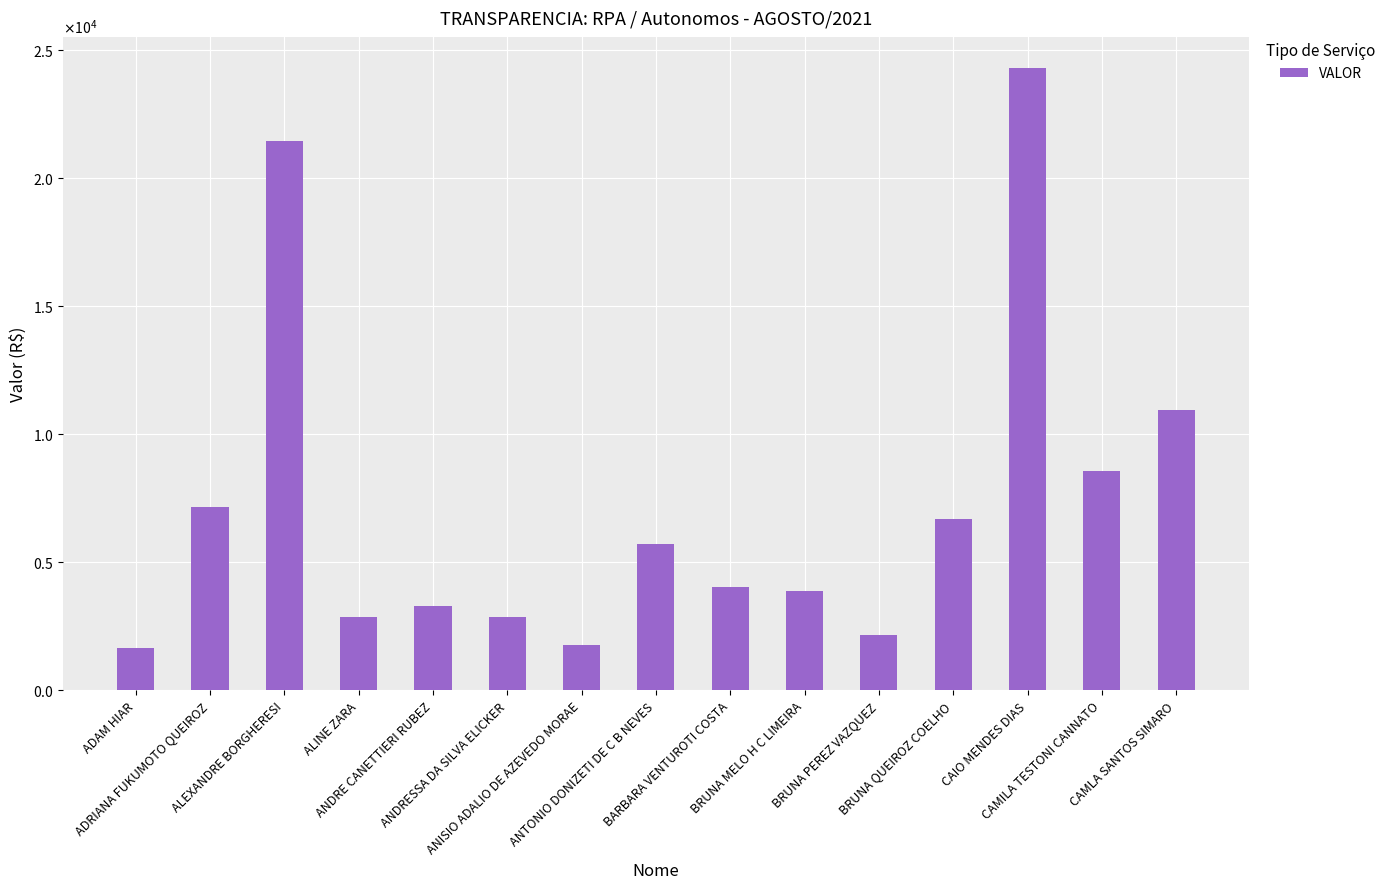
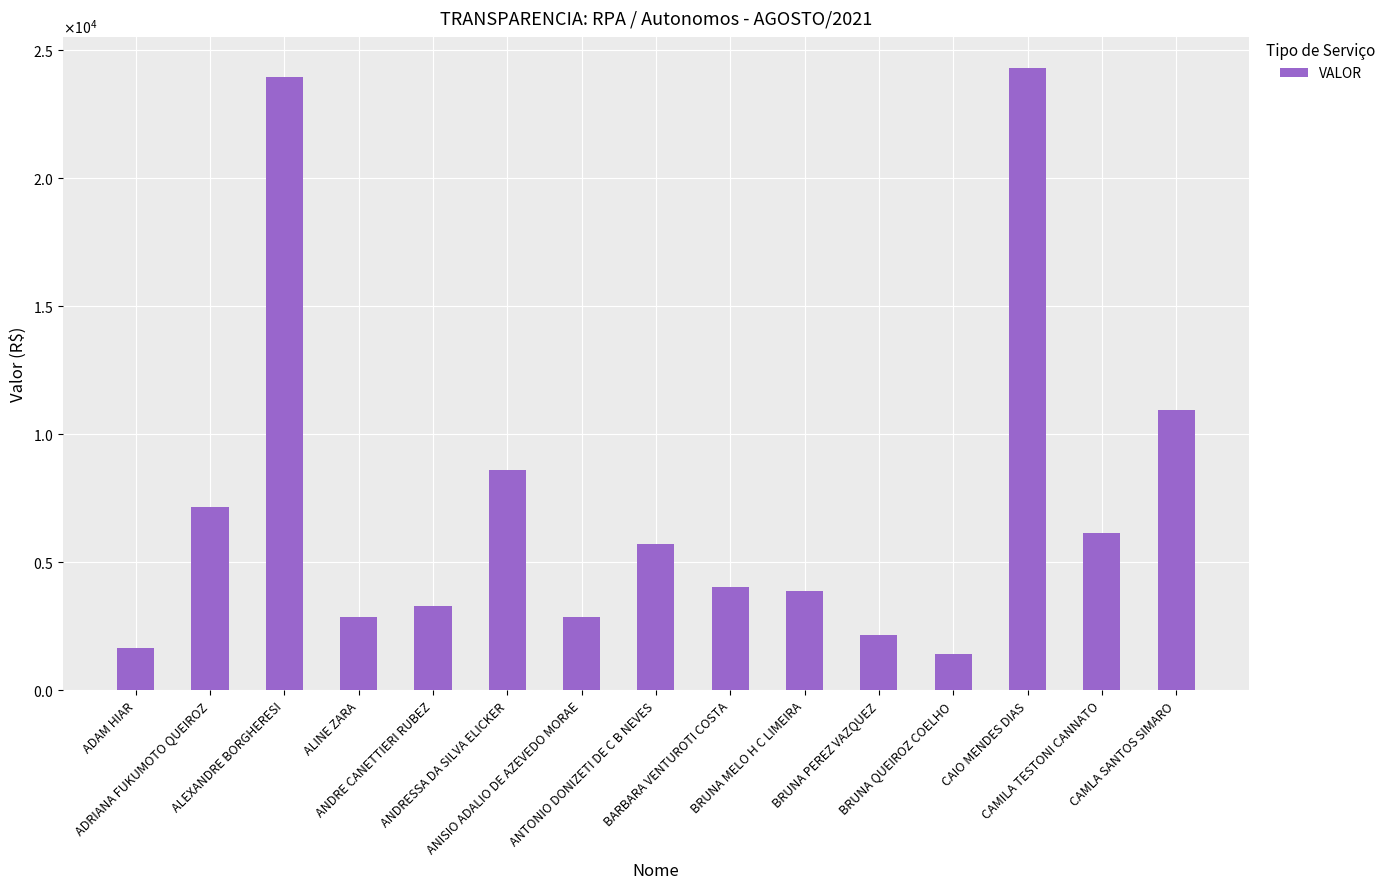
  {
    "ADAM HIAR": 1600,
    "ADRIANA FUKUMOTO QUEIROZ": 7100,
-   "ALEXANDRE BORGHERESI": 21400,
+   "ALEXANDRE BORGHERESI": 23900,
    "ALINE ZARA": 2900,
    "ANDRE CANETTIERI RUBEZ": 3300,
-   "ANDRESSA DA SILVA ELICKER": 2900,
-   "ANISIO ADALIO DE AZEVEDO MORAE": 1800,
+   "ANDRESSA DA SILVA ELICKER": 8600,
+   "ANISIO ADALIO DE AZEVEDO MORAE": 2900,
    "ANTONIO DONIZETI DE C B NEVES": 5700,
    "BARBARA VENTUROTI COSTA": 4000,
    "BRUNA MELO H C LIMEIRA": 3900,
    "BRUNA PEREZ VAZQUEZ": 2100,
-   "BRUNA QUEIROZ COELHO": 6700,
+   "BRUNA QUEIROZ COELHO": 1400,
    "CAIO MENDES DIAS": 24300,
-   "CAMILA TESTONI CANNATO": 8600,
+   "CAMILA TESTONI CANNATO": 6100,
    "CAMLA SANTOS SIMARO": 10900
  }
